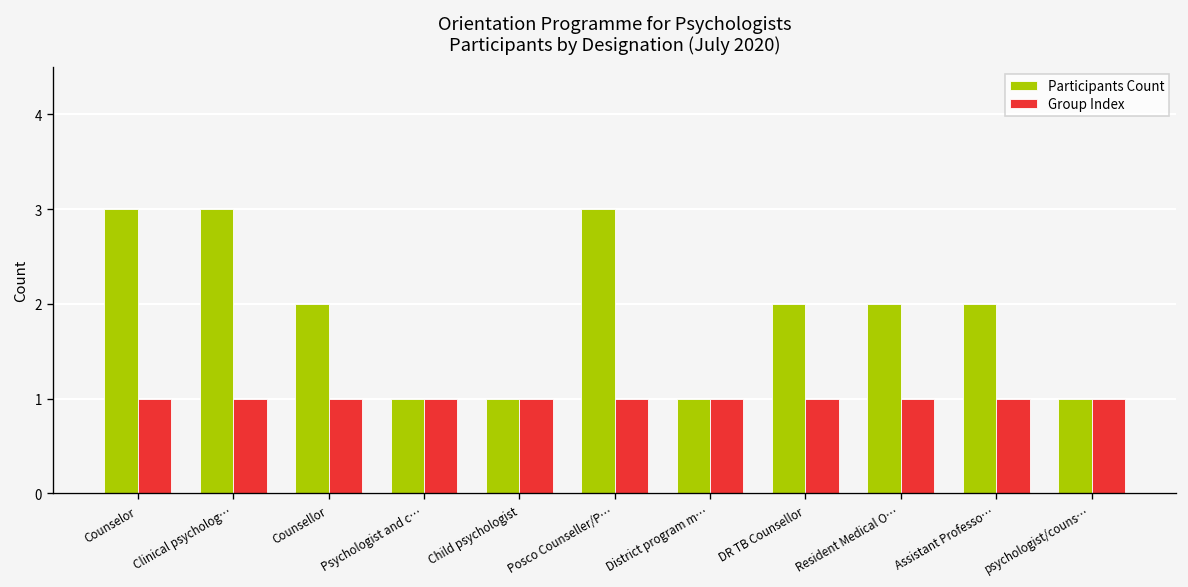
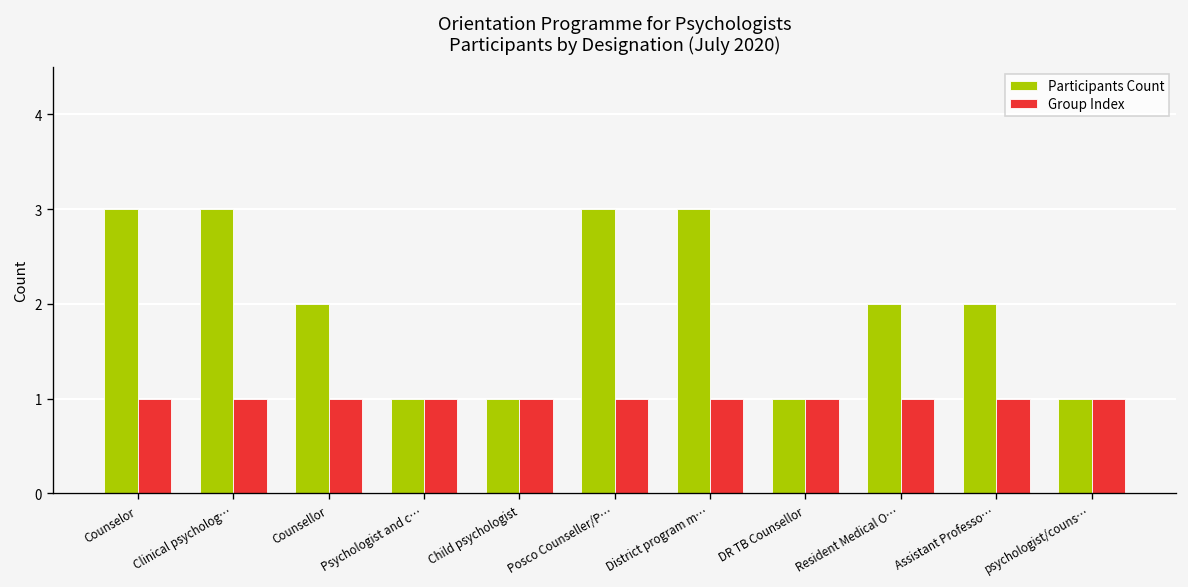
  {
    "Participants Count": {
      "Counselor": 3,
      "Clinical psycholog…": 3,
      "Counsellor": 2,
      "Psychologist and c…": 1,
      "Child psychologist": 1,
      "Posco Counseller/P…": 3,
-     "District program m…": 1,
-     "DR TB Counsellor": 2,
+     "District program m…": 3,
+     "DR TB Counsellor": 1,
      "Resident Medical O…": 2,
      "Assistant Professo…": 2,
      "psychologist/couns…": 1
    },
    "Group Index": {
      "Counselor": 1,
      "Clinical psycholog…": 1,
      "Counsellor": 1,
      "Psychologist and c…": 1,
      "Child psychologist": 1,
      "Posco Counseller/P…": 1,
      "District program m…": 1,
      "DR TB Counsellor": 1,
      "Resident Medical O…": 1,
      "Assistant Professo…": 1,
      "psychologist/couns…": 1
    }
  }
